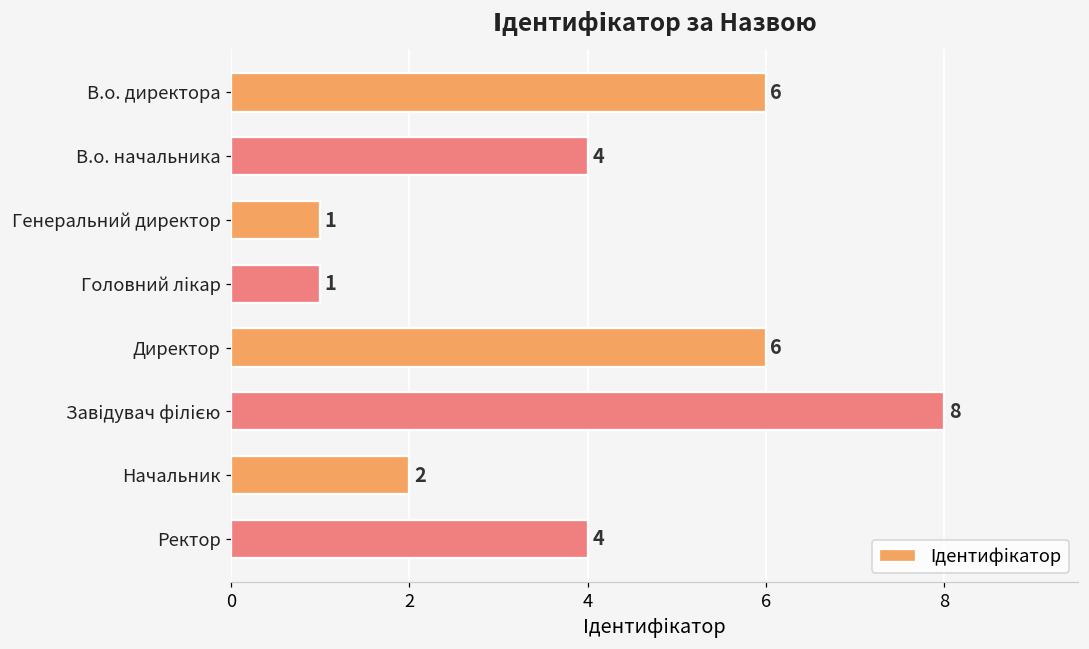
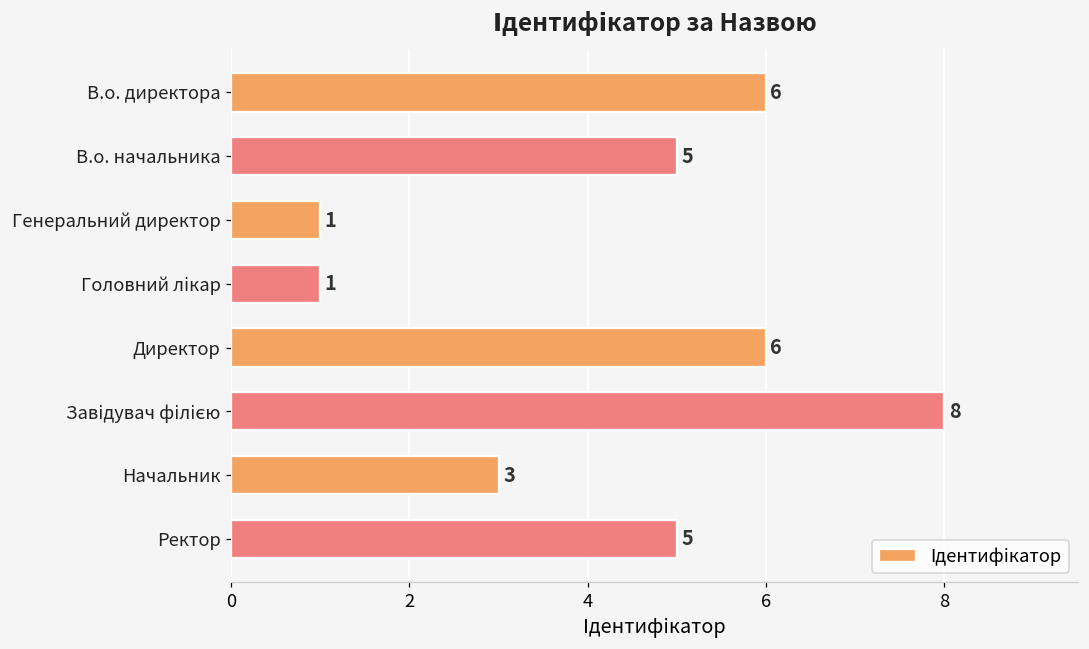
  {
    "В.о. директора": 6,
-   "В.о. начальника": 4,
+   "В.о. начальника": 5,
    "Генеральний директор": 1,
    "Головний лікар": 1,
    "Директор": 6,
    "Завідувач філією": 8,
-   "Начальник": 2,
-   "Ректор": 4
+   "Начальник": 3,
+   "Ректор": 5
  }
